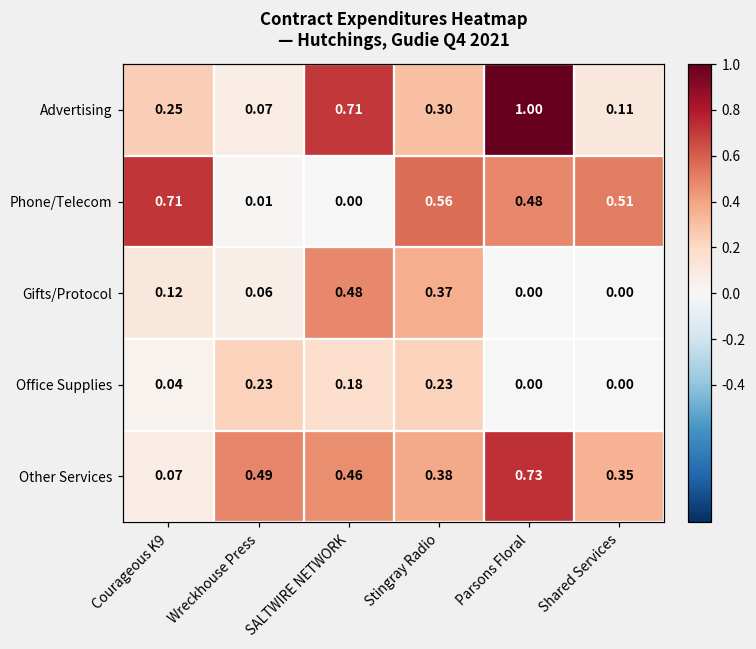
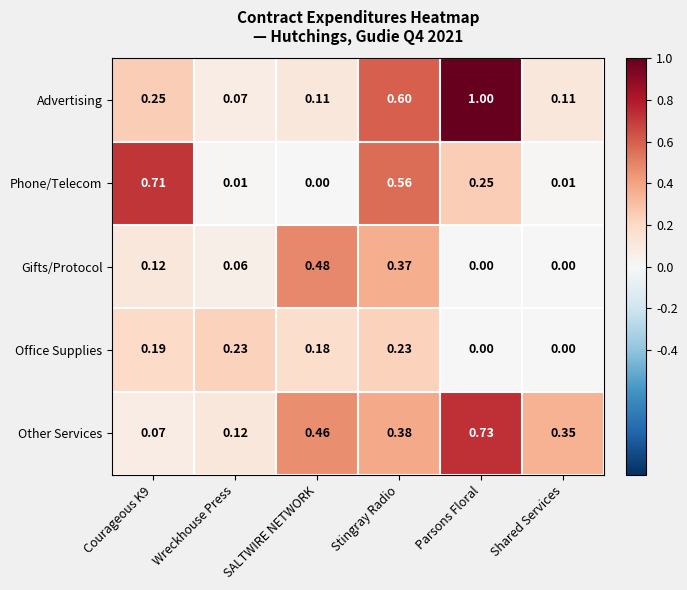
  {
    "Advertising": {
      "Courageous K9": 0.25,
      "Wreckhouse Press": 0.07,
-     "SALTWIRE NETWORK": 0.71,
-     "Stingray Radio": 0.30,
+     "SALTWIRE NETWORK": 0.11,
+     "Stingray Radio": 0.60,
      "Parsons Floral": 1.00,
      "Shared Services": 0.11
    },
    "Phone/Telecom": {
      "Courageous K9": 0.71,
      "Wreckhouse Press": 0.01,
      "SALTWIRE NETWORK": 0.00,
      "Stingray Radio": 0.56,
-     "Parsons Floral": 0.48,
-     "Shared Services": 0.51
+     "Parsons Floral": 0.25,
+     "Shared Services": 0.01
    },
    "Gifts/Protocol": {
      "Courageous K9": 0.12,
      "Wreckhouse Press": 0.06,
      "SALTWIRE NETWORK": 0.48,
      "Stingray Radio": 0.37,
      "Parsons Floral": 0.00,
      "Shared Services": 0.00
    },
    "Office Supplies": {
-     "Courageous K9": 0.04,
+     "Courageous K9": 0.19,
      "Wreckhouse Press": 0.23,
      "SALTWIRE NETWORK": 0.18,
      "Stingray Radio": 0.23,
      "Parsons Floral": 0.00,
      "Shared Services": 0.00
    },
    "Other Services": {
      "Courageous K9": 0.07,
-     "Wreckhouse Press": 0.49,
+     "Wreckhouse Press": 0.12,
      "SALTWIRE NETWORK": 0.46,
      "Stingray Radio": 0.38,
      "Parsons Floral": 0.73,
      "Shared Services": 0.35
    }
  }
